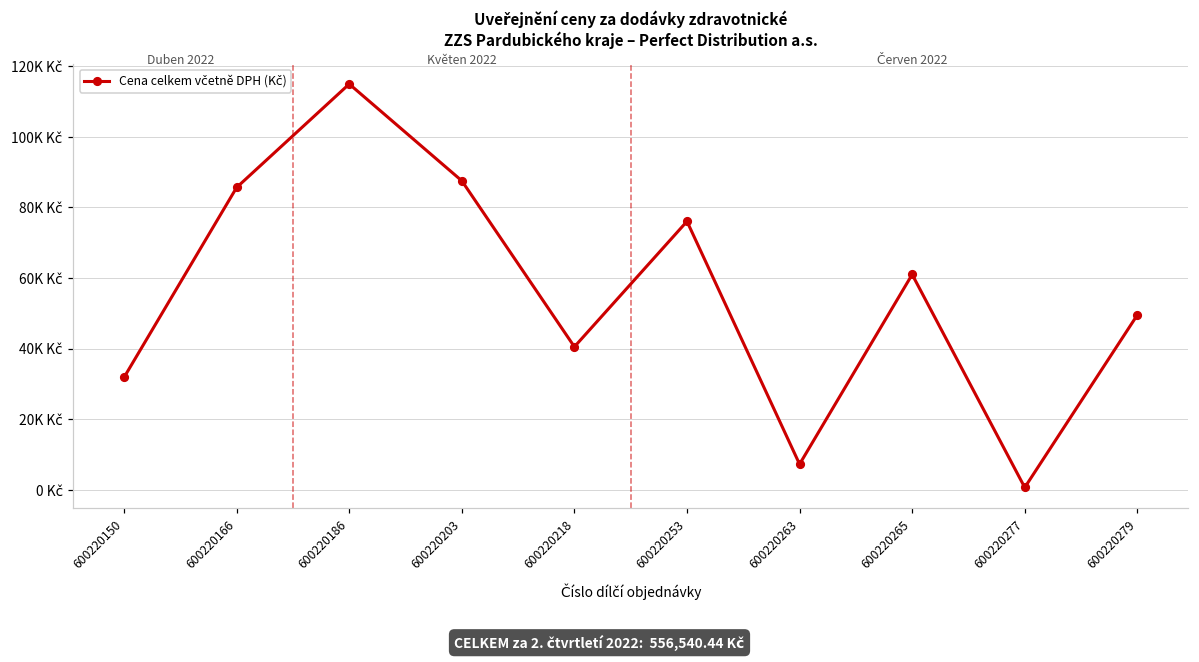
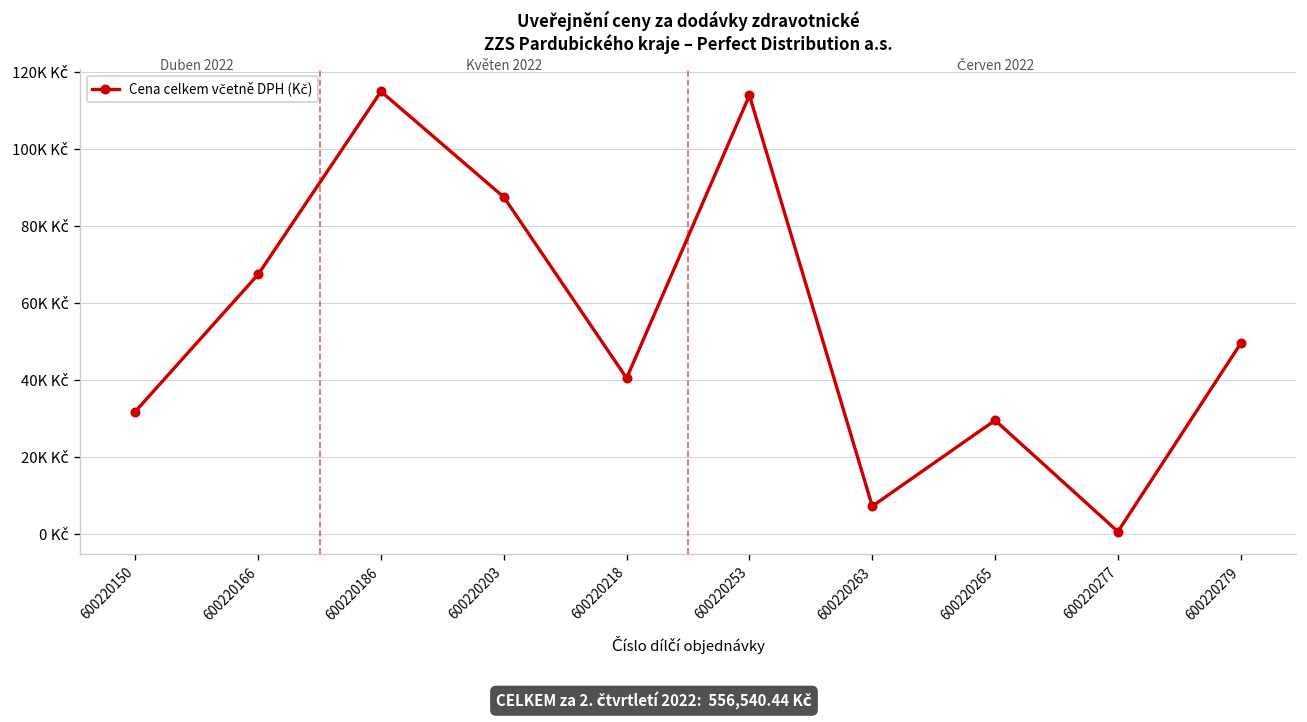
  {
    "600220150": "32K Kč",
-   "600220166": "86K Kč",
+   "600220166": "67K Kč",
    "600220186": "115K Kč",
    "600220203": "88K Kč",
    "600220218": "41K Kč",
-   "600220253": "76K Kč",
+   "600220253": "114K Kč",
    "600220263": "7K Kč",
-   "600220265": "61K Kč",
+   "600220265": "30K Kč",
    "600220277": "1K Kč",
    "600220279": "50K Kč"
  }
